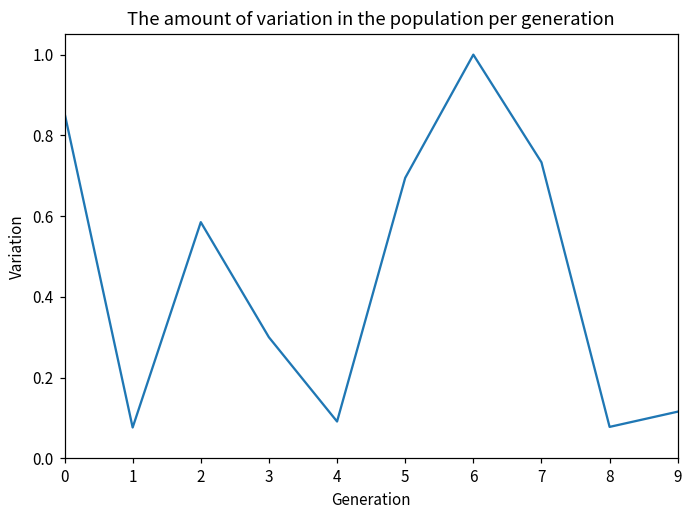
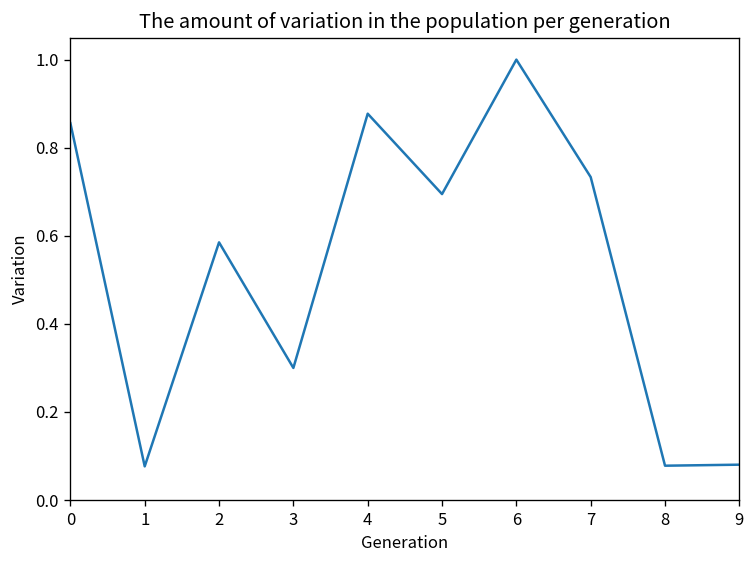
  {
    "0": 0.86,
    "1": 0.08,
    "2": 0.59,
    "3": 0.30,
-   "4": 0.09,
+   "4": 0.88,
    "5": 0.69,
    "6": 1.00,
    "7": 0.73,
    "8": 0.08,
-   "9": 0.12
+   "9": 0.08
  }
